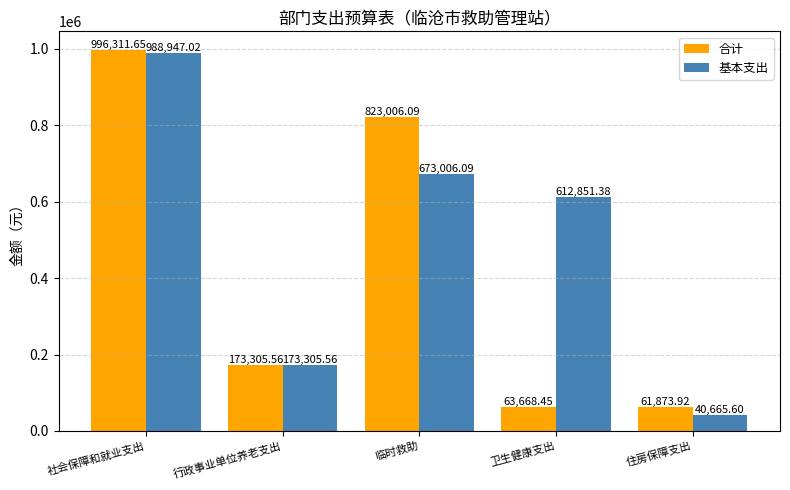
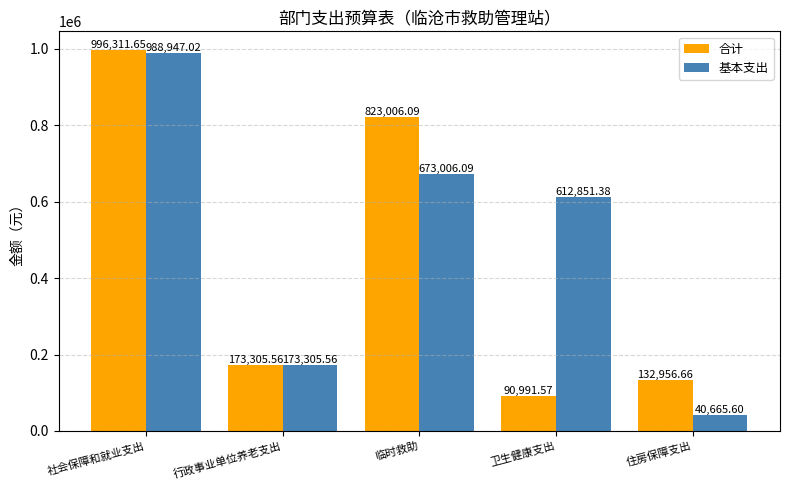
  {
    "合计": {
      "社会保障和就业支出": "996,311.65",
      "行政事业单位养老支出": "173,305.56",
      "临时救助": "823,006.09",
-     "卫生健康支出": "63,668.45",
-     "住房保障支出": "61,873.92"
+     "卫生健康支出": "90,991.57",
+     "住房保障支出": "132,956.66"
    },
    "基本支出": {
      "社会保障和就业支出": "988,947.02",
      "行政事业单位养老支出": "173,305.56",
      "临时救助": "673,006.09",
      "卫生健康支出": "612,851.38",
      "住房保障支出": "40,665.60"
    }
  }
